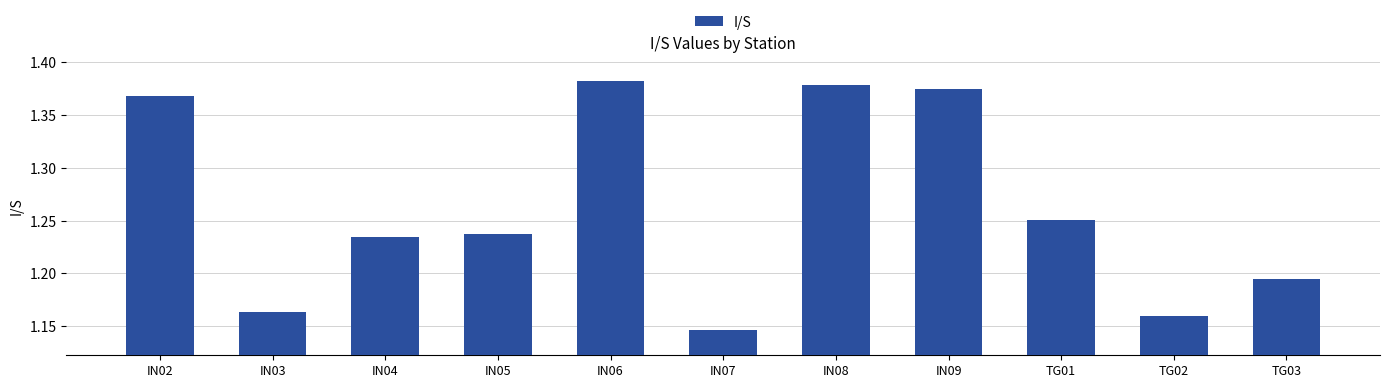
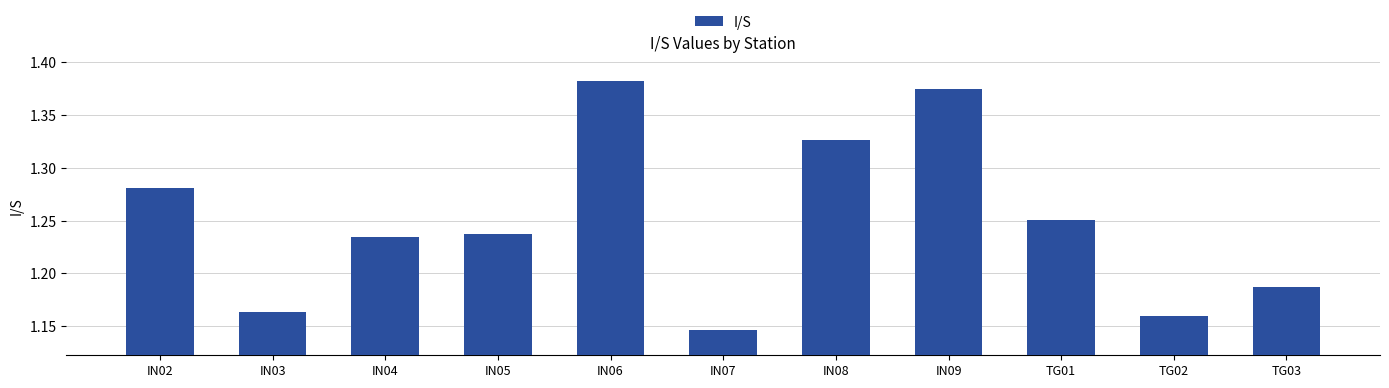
  {
-   "IN02": 1.369,
+   "IN02": 1.281,
    "IN03": 1.164,
    "IN04": 1.234,
    "IN05": 1.237,
    "IN06": 1.382,
    "IN07": 1.146,
-   "IN08": 1.379,
+   "IN08": 1.326,
    "IN09": 1.375,
    "TG01": 1.251,
    "TG02": 1.160,
-   "TG03": 1.195
+   "TG03": 1.187
  }
